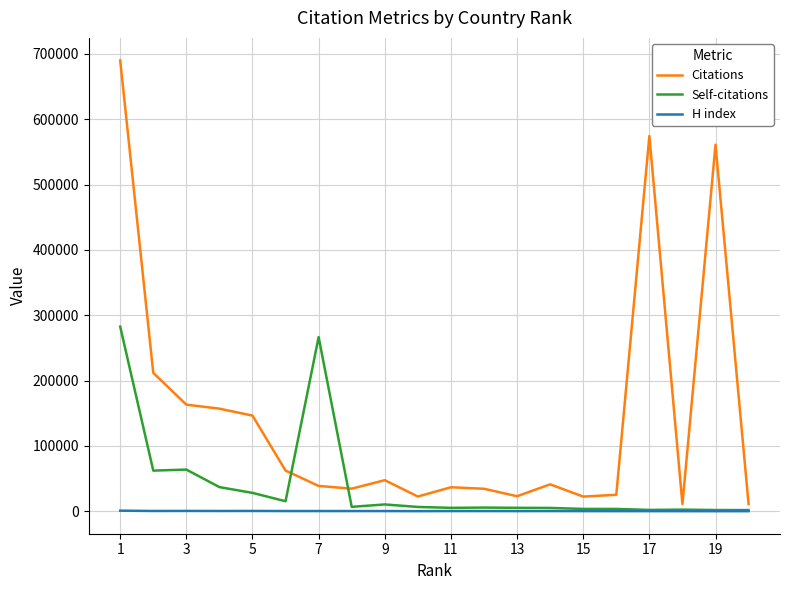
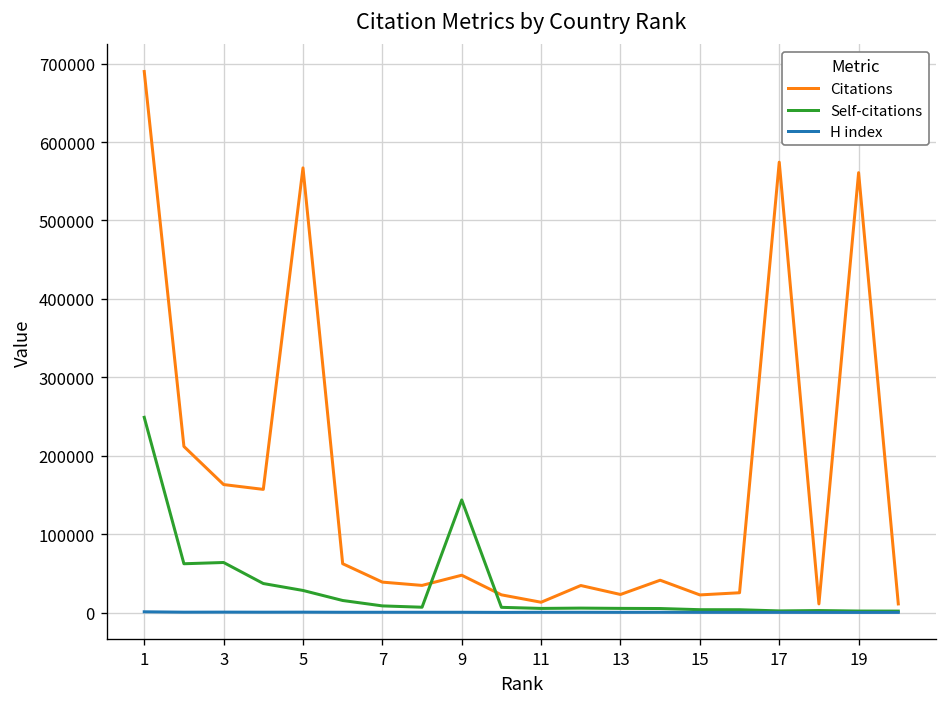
  {
    "Citations": {
      "1": 690000,
      "3": 160000,
-     "5": 150000,
+     "5": 570000,
      "7": 40000,
      "9": 50000,
-     "11": 40000,
+     "11": 10000,
      "13": 20000,
      "15": 20000,
      "17": 570000,
      "19": 560000
    },
    "Self-citations": {
-     "1": 280000,
+     "1": 250000,
      "3": 60000,
      "5": 30000,
-     "7": 270000,
-     "9": 10000,
+     "7": 10000,
+     "9": 140000,
      "11": 10000,
      "13": 10000
    },
    "H index": {
      "1": 0,
      "3": 0,
      "5": 0,
      "7": 0,
      "9": 0,
      "11": 0,
      "13": 0
    }
  }
